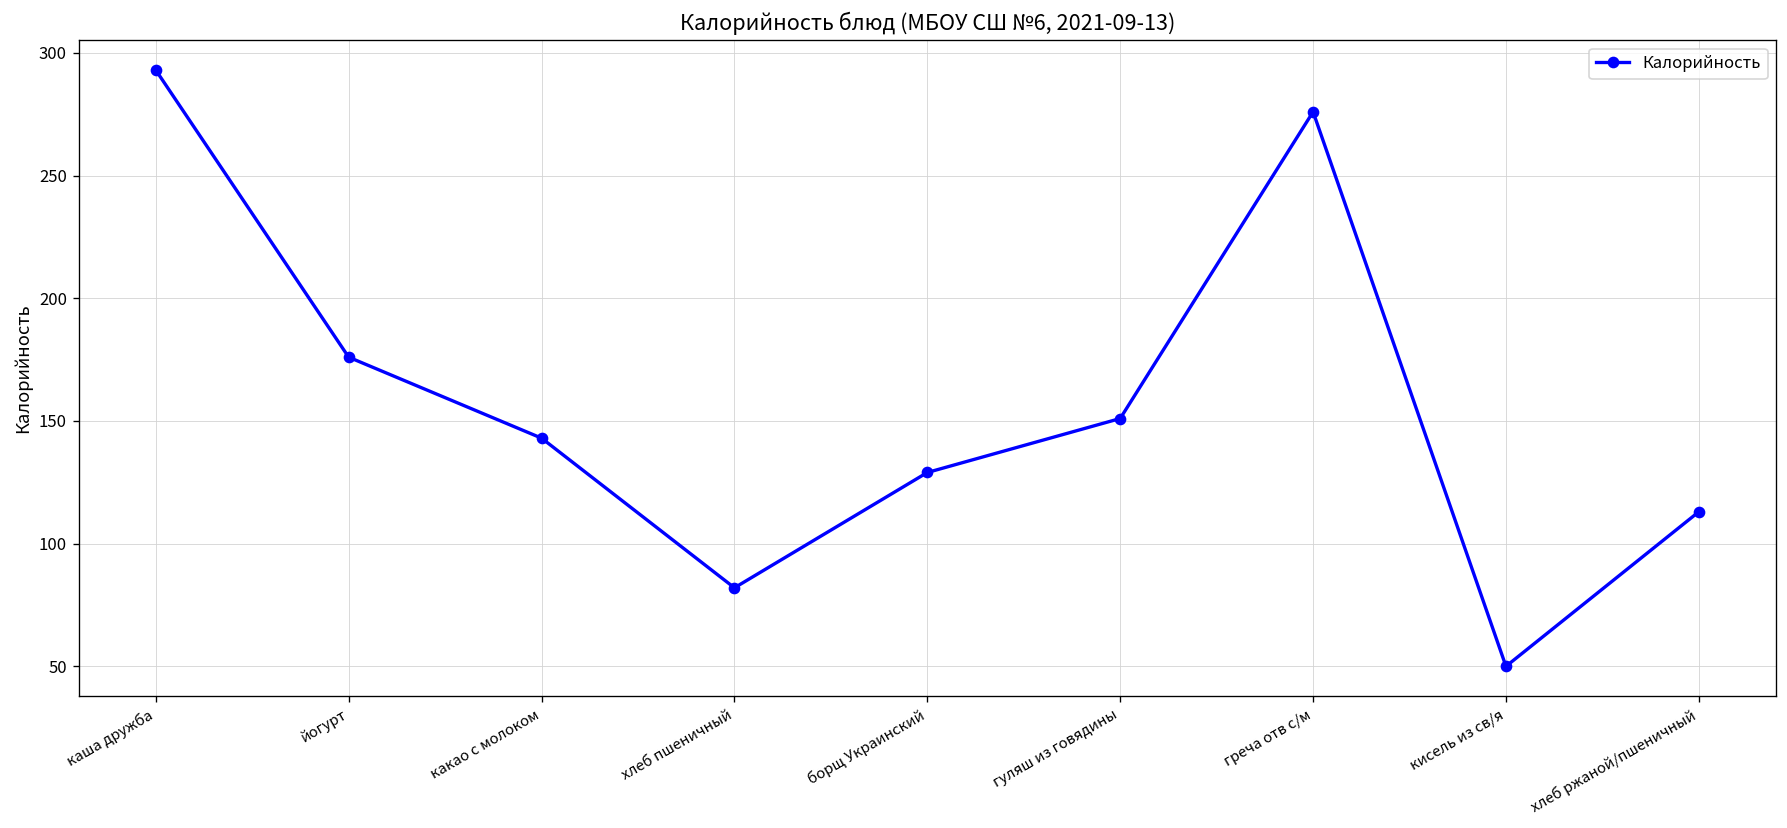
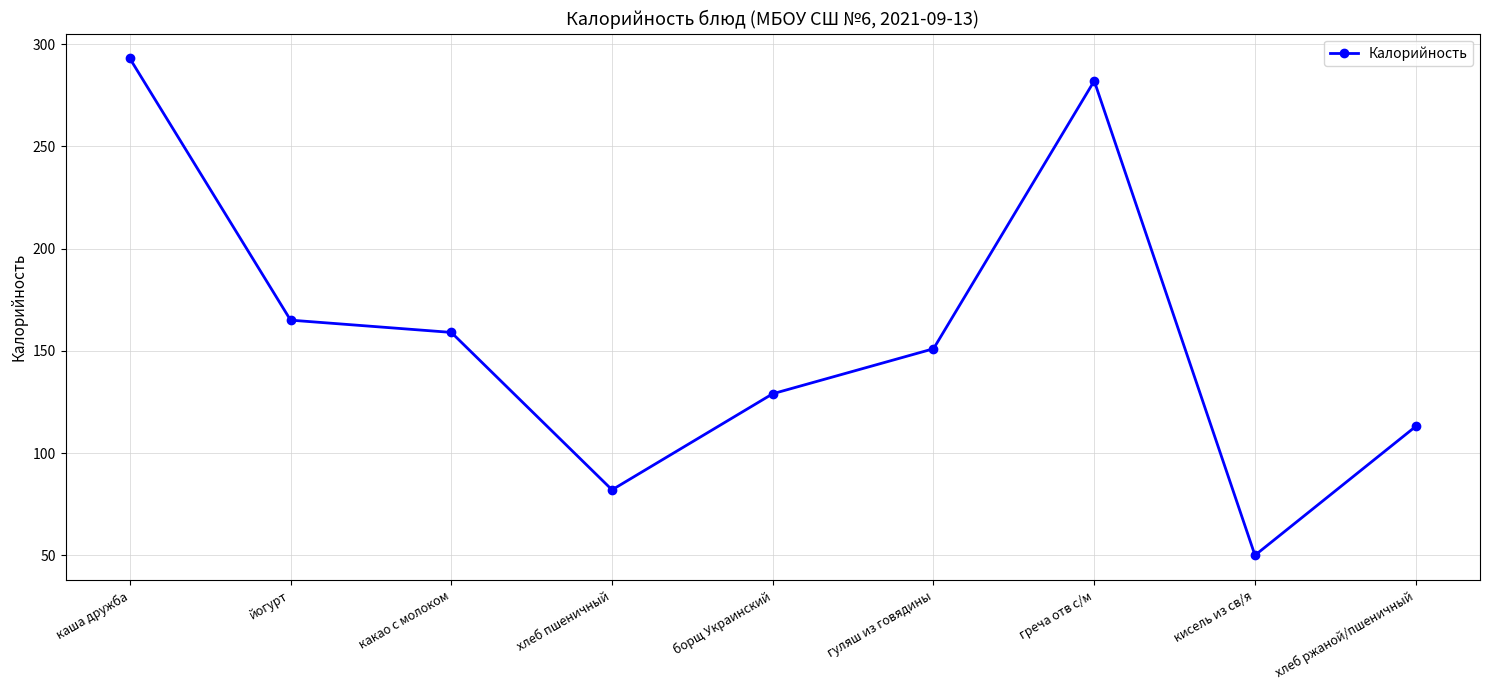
  {
    "каша дружба": 293,
-   "йогурт": 176,
-   "какао с молоком": 143,
+   "йогурт": 165,
+   "какао с молоком": 159,
    "хлеб пшеничный": 82,
    "борщ Украинский": 129,
    "гуляш из говядины": 151,
-   "греча отв с/м": 276,
+   "греча отв с/м": 282,
    "кисель из св/я": 50,
    "хлеб ржаной/пшеничный": 113
  }
